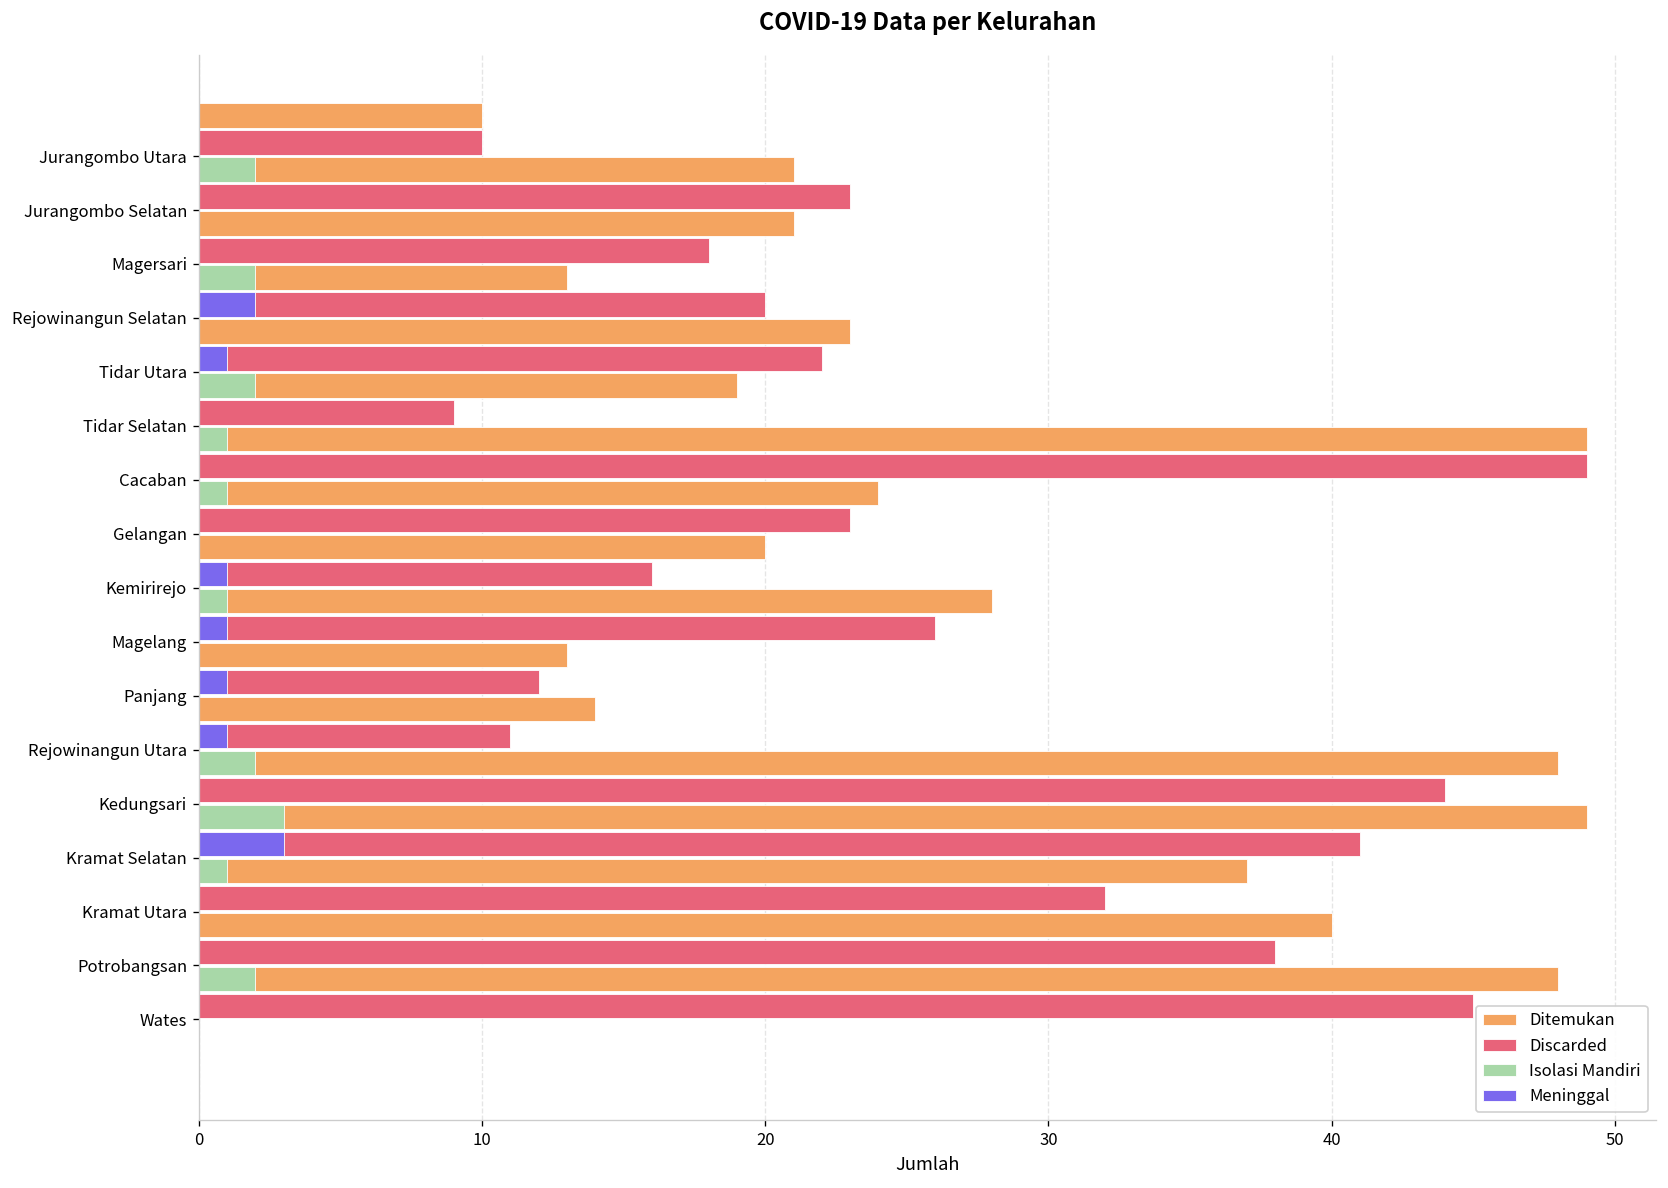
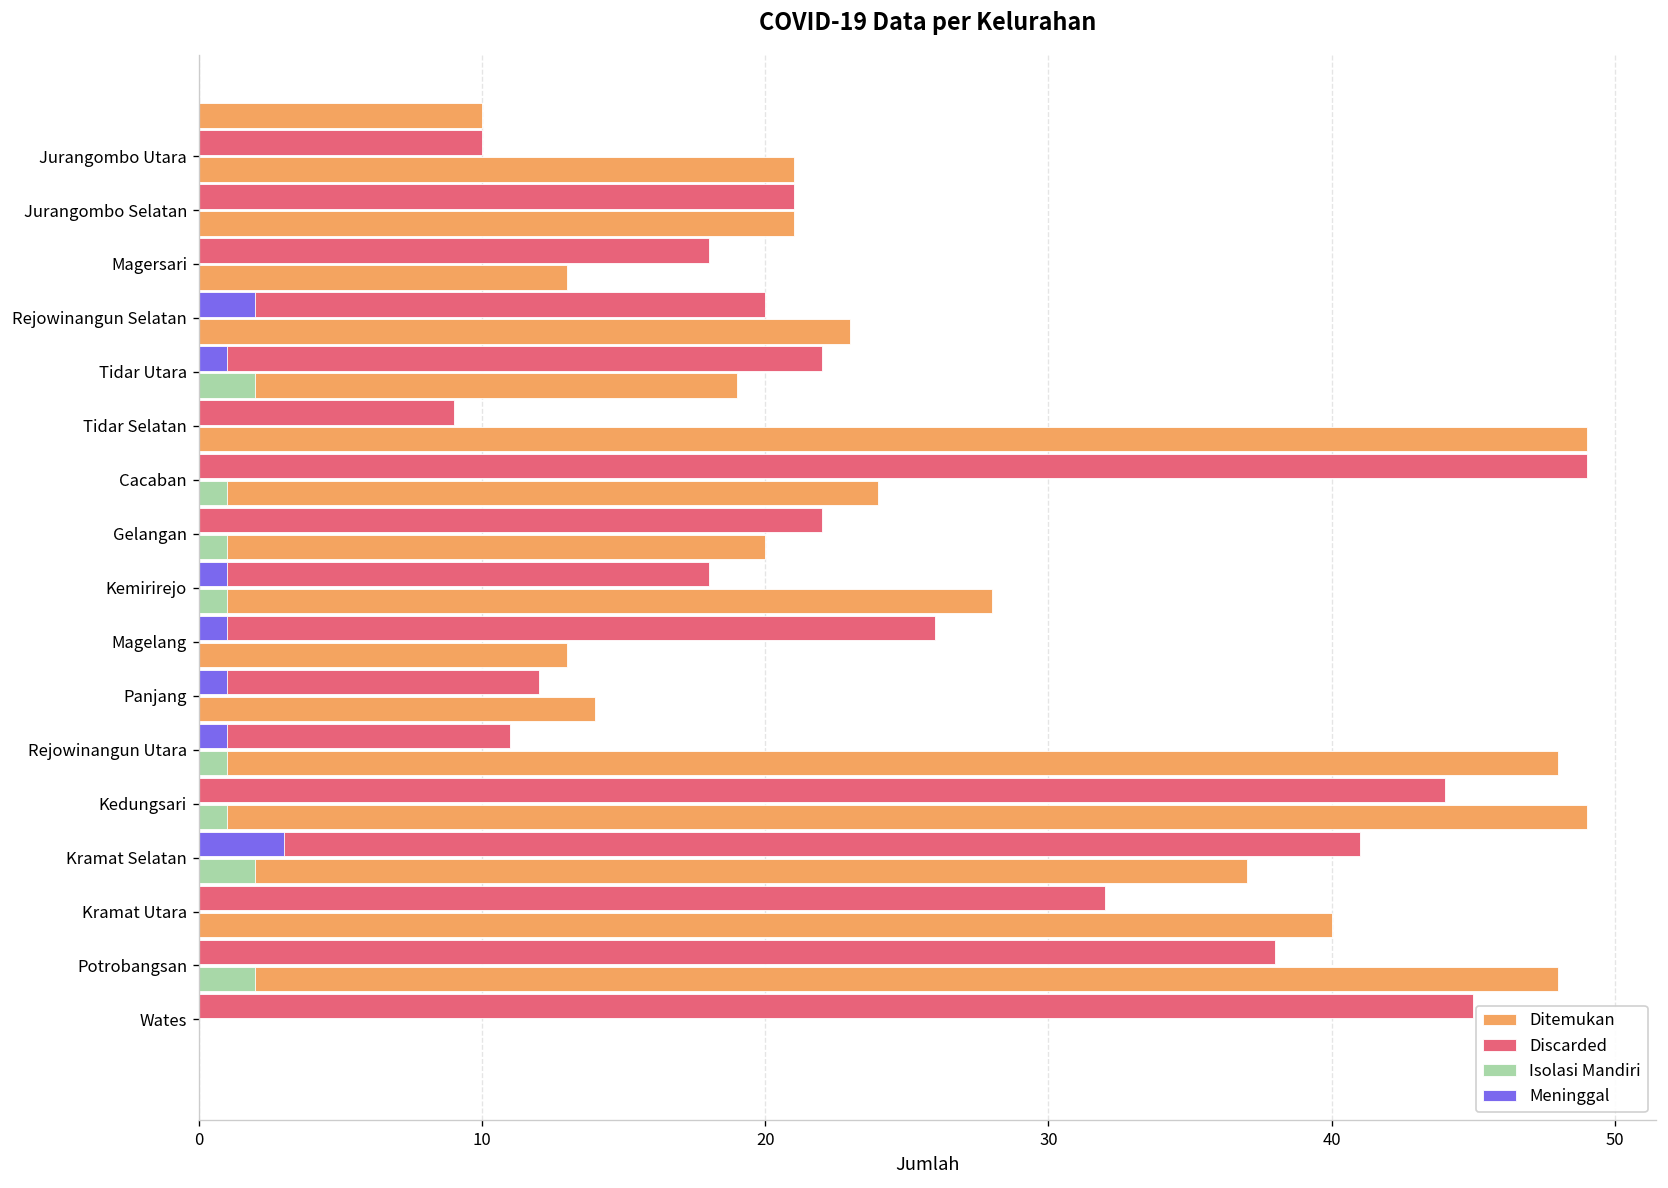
  {
    "Discarded": {
      "Jurangombo Utara": 10,
-     "Jurangombo Selatan": 23,
+     "Jurangombo Selatan": 21,
      "Magersari": 18,
      "Rejowinangun Selatan": 20,
      "Tidar Utara": 22,
      "Tidar Selatan": 9,
      "Cacaban": 49,
-     "Gelangan": 23,
-     "Kemirirejo": 16,
+     "Gelangan": 22,
+     "Kemirirejo": 18,
      "Magelang": 26,
      "Panjang": 12,
      "Rejowinangun Utara": 11,
      "Kedungsari": 44,
      "Kramat Selatan": 41,
      "Kramat Utara": 32,
      "Potrobangsan": 38,
      "Wates": 45
    },
    "Isolasi Mandiri": {
-     "Jurangombo Utara": 2,
+     "Jurangombo Utara": 0,
      "Jurangombo Selatan": 0,
-     "Magersari": 2,
+     "Magersari": 0,
      "Rejowinangun Selatan": 0,
-     "Tidar Selatan": 1,
-     "Gelangan": 0,
+     "Tidar Selatan": 0,
+     "Gelangan": 1,
      "Magelang": 0,
      "Panjang": 0,
-     "Rejowinangun Utara": 2,
-     "Kedungsari": 3,
-     "Kramat Selatan": 1,
+     "Rejowinangun Utara": 1,
+     "Kedungsari": 1,
+     "Kramat Selatan": 2,
      "Kramat Utara": 0,
      "Wates": 0
    }
  }
